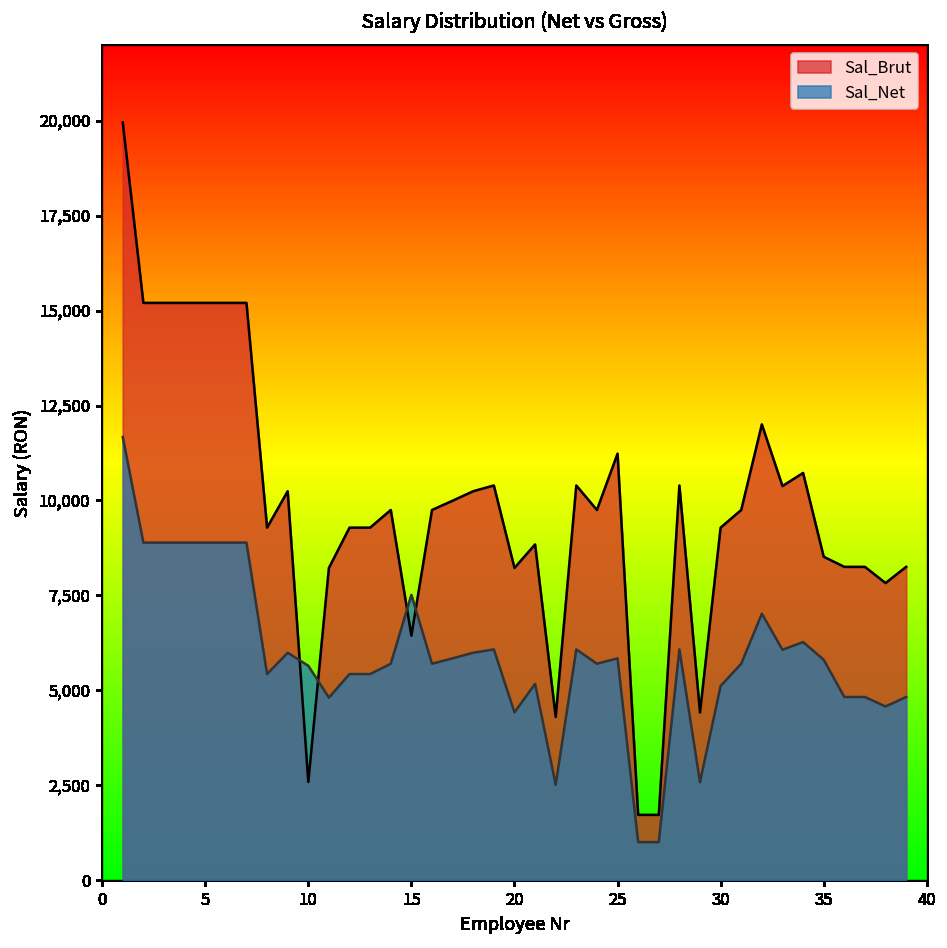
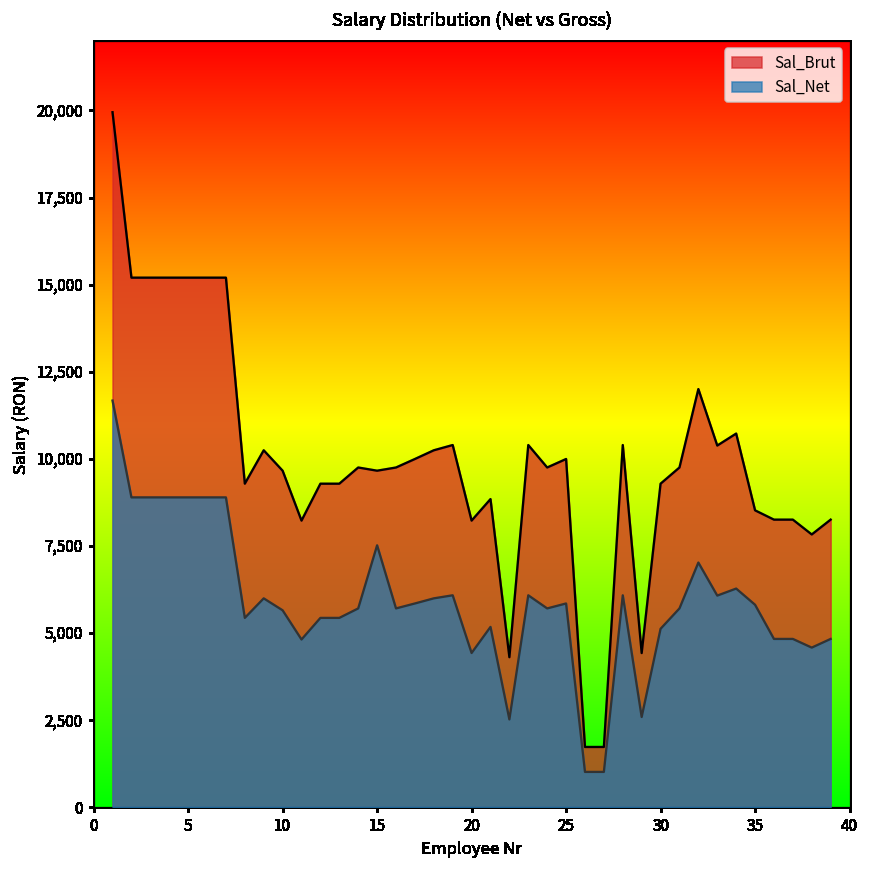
  {
    "Sal_Brut": {
      "5": "15,200",
-     "10": "2,600",
-     "15": "6,400",
+     "10": "9,700",
+     "15": "9,700",
      "20": "8,200",
-     "25": "11,200",
+     "25": "10,000",
      "30": "9,300",
      "35": "8,500"
    },
    "Sal_Net": {
      "5": "8,900",
      "10": "5,700",
      "15": "7,500",
      "20": "4,400",
      "25": "5,800",
      "30": "5,100",
      "35": "5,800"
    }
  }
